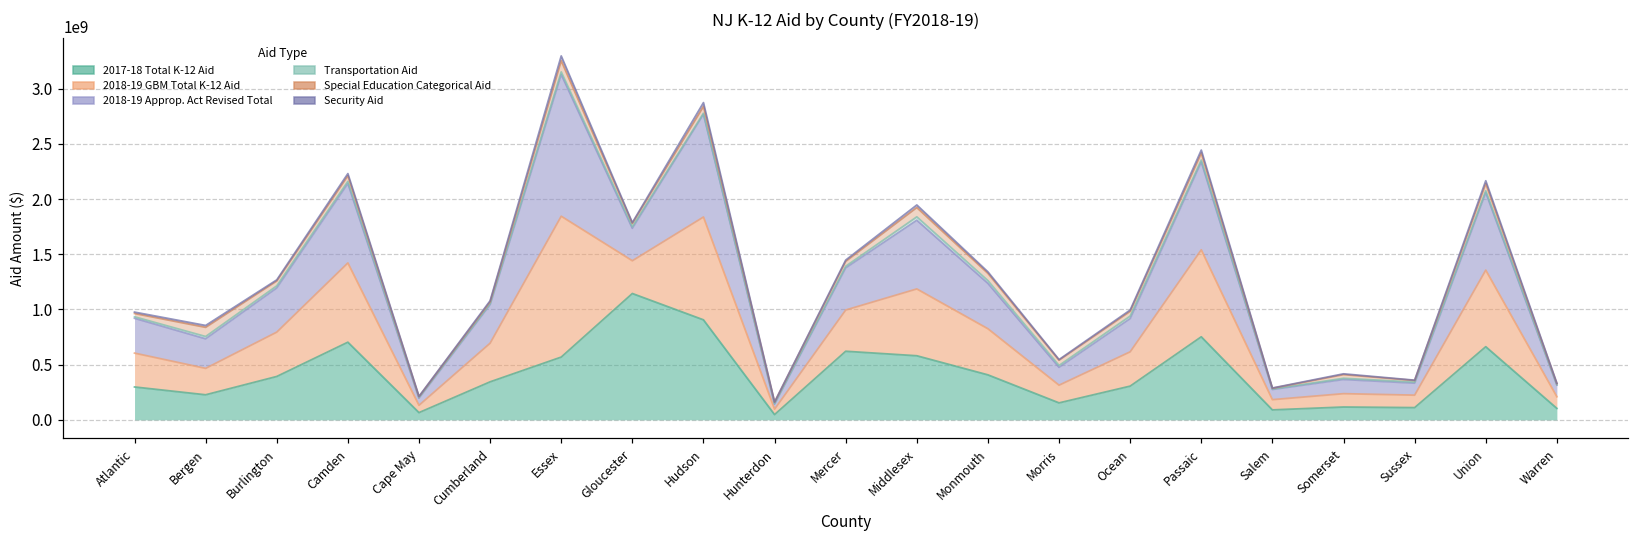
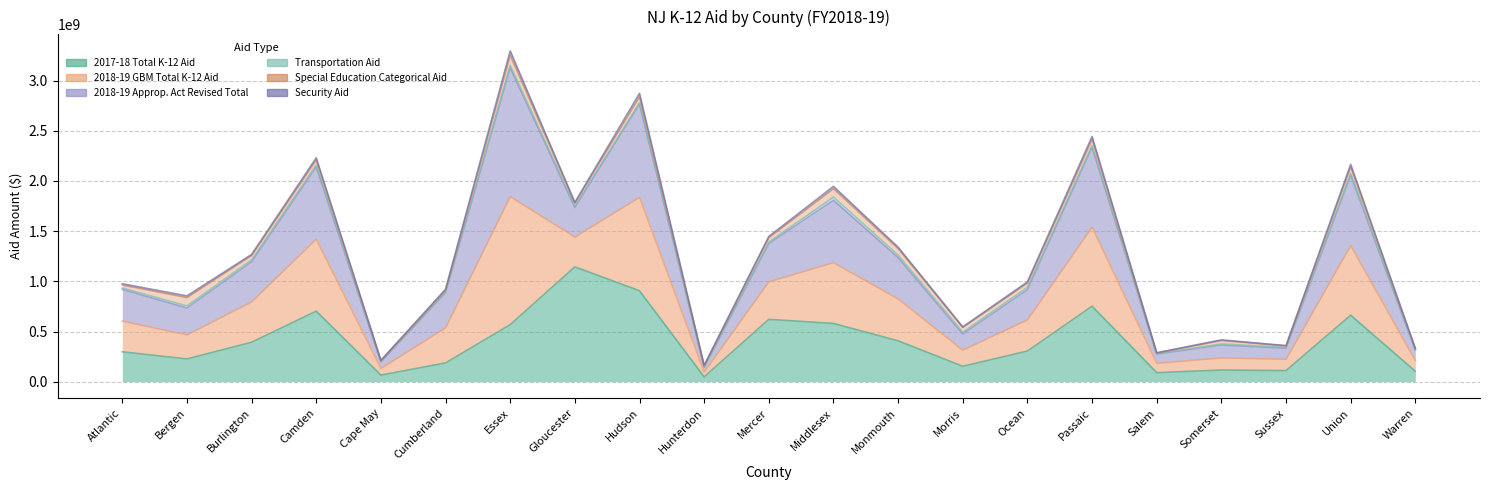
  {
    "2017-18 Total K-12 Aid": {
      "Atlantic": 300000000,
      "Bergen": 230000000,
      "Burlington": 390000000,
      "Camden": 700000000,
      "Cape May": 70000000,
-     "Cumberland": 340000000,
+     "Cumberland": 190000000,
      "Essex": 570000000,
      "Gloucester": 1140000000,
      "Hudson": 910000000,
      "Hunterdon": 50000000,
      "Mercer": 620000000,
      "Middlesex": 580000000,
      "Monmouth": 410000000,
      "Morris": 150000000,
      "Ocean": 310000000,
      "Passaic": 750000000,
      "Salem": 90000000,
      "Somerset": 120000000,
      "Sussex": 110000000,
      "Union": 660000000,
      "Warren": 100000000
    }
  }
